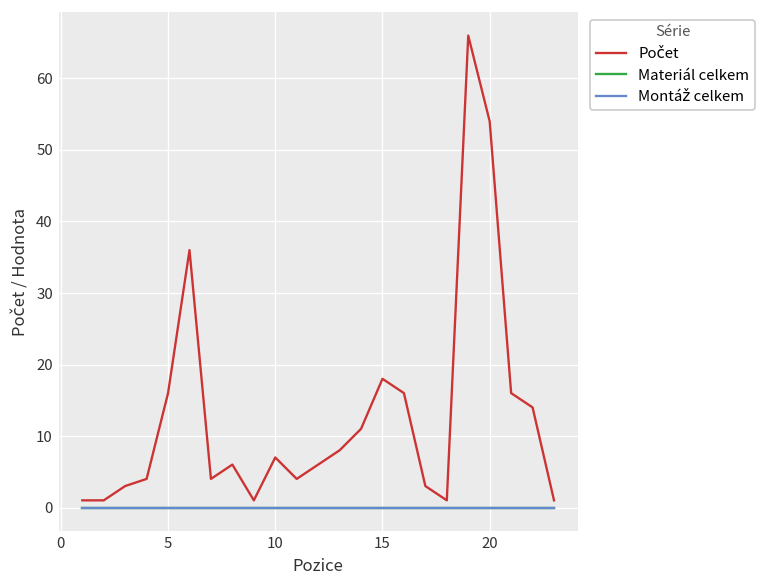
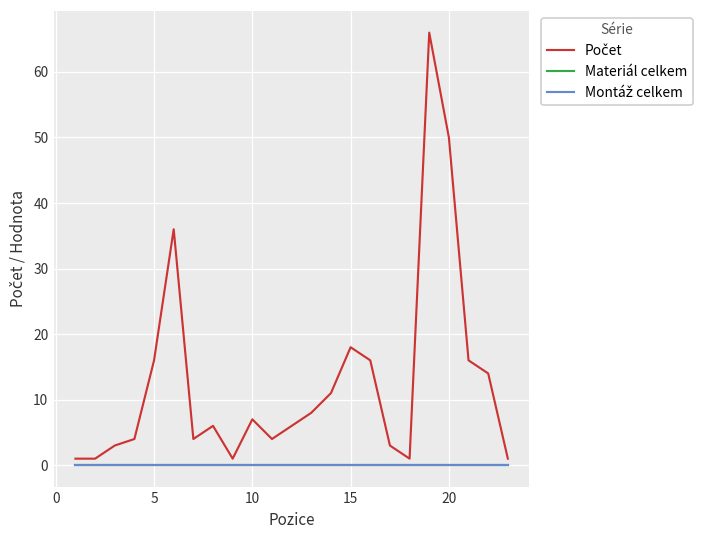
  {
    "Počet": {
      "5": 16,
      "10": 7,
      "15": 18,
-     "20": 54
+     "20": 50
    },
    "Montáž celkem": {
      "5": 0,
      "10": 0,
      "15": 0,
      "20": 0
    }
  }
